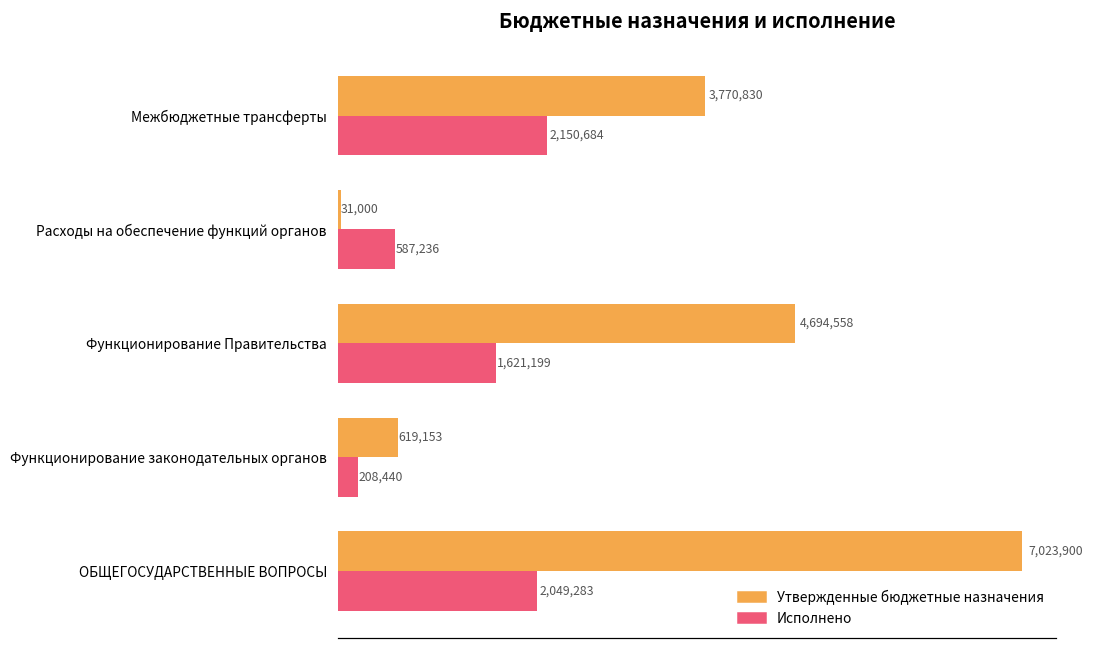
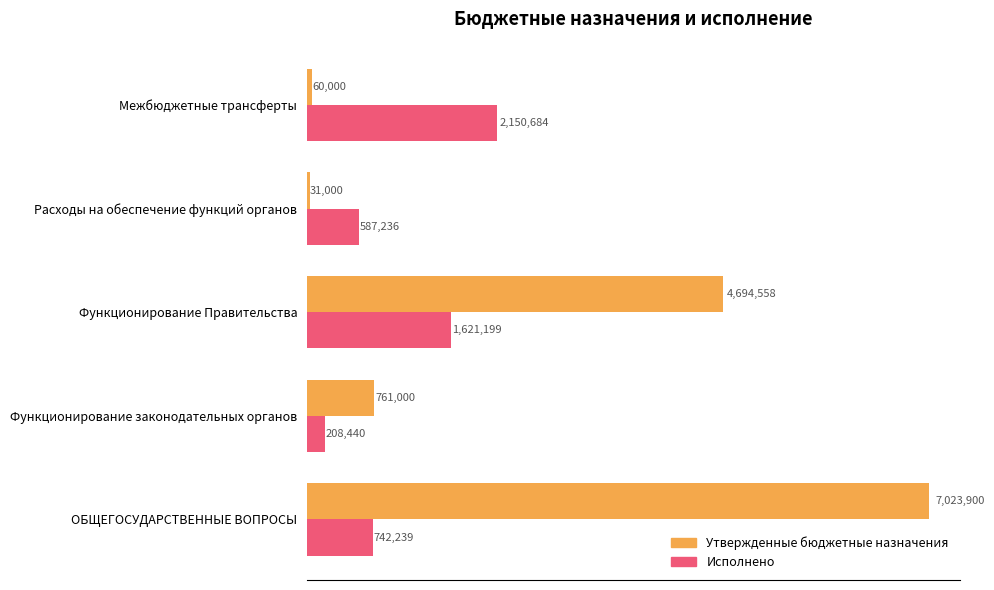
  {
    "Утвержденные бюджетные назначения": {
-     "Межбюджетные трансферты": "3,770,830",
+     "Межбюджетные трансферты": "60,000",
      "Расходы на обеспечение функций органов": "31,000",
      "Функционирование Правительства": "4,694,558",
-     "Функционирование законодательных органов": "619,153",
+     "Функционирование законодательных органов": "761,000",
      "ОБЩЕГОСУДАРСТВЕННЫЕ ВОПРОСЫ": "7,023,900"
    },
    "Исполнено": {
      "Межбюджетные трансферты": "2,150,684",
      "Расходы на обеспечение функций органов": "587,236",
      "Функционирование Правительства": "1,621,199",
      "Функционирование законодательных органов": "208,440",
-     "ОБЩЕГОСУДАРСТВЕННЫЕ ВОПРОСЫ": "2,049,283"
+     "ОБЩЕГОСУДАРСТВЕННЫЕ ВОПРОСЫ": "742,239"
    }
  }
